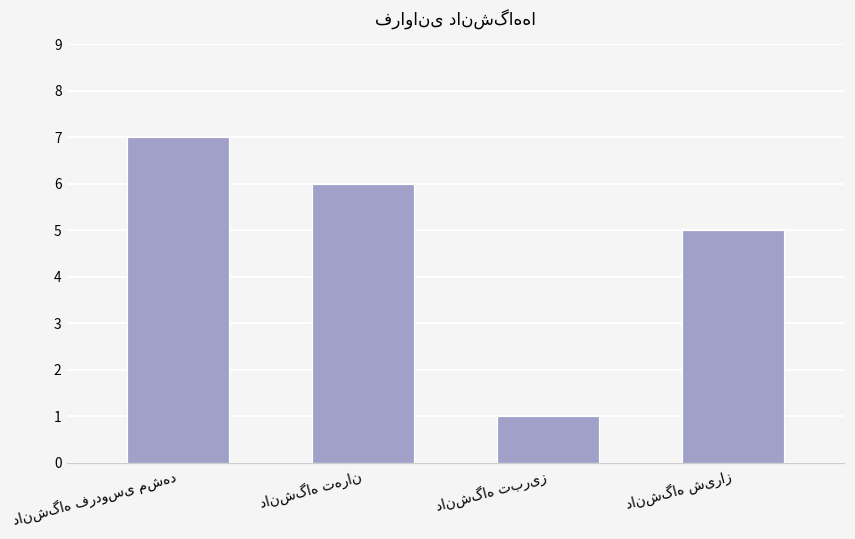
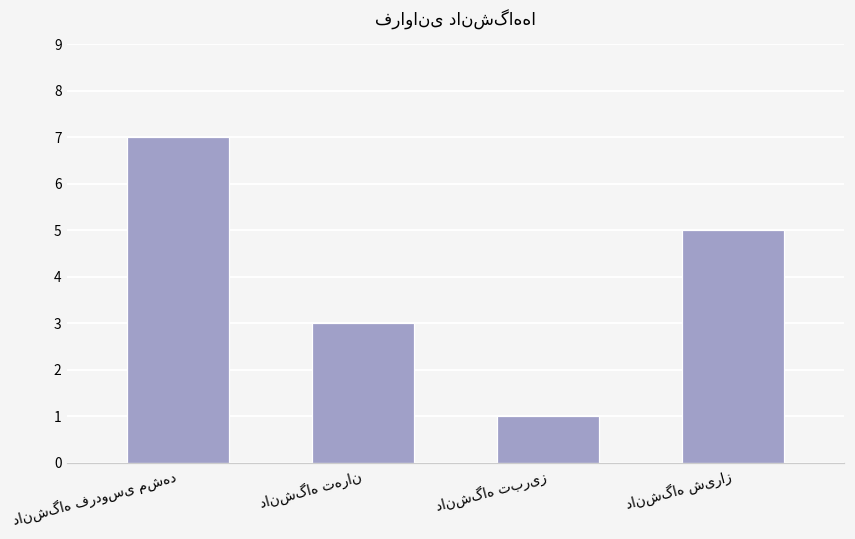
  {
    "دانشگاه فردوسی مشهد": 7,
-   "دانشگاه تهران": 6,
+   "دانشگاه تهران": 3,
    "دانشگاه تبریز": 1,
    "دانشگاه شیراز": 5
  }
